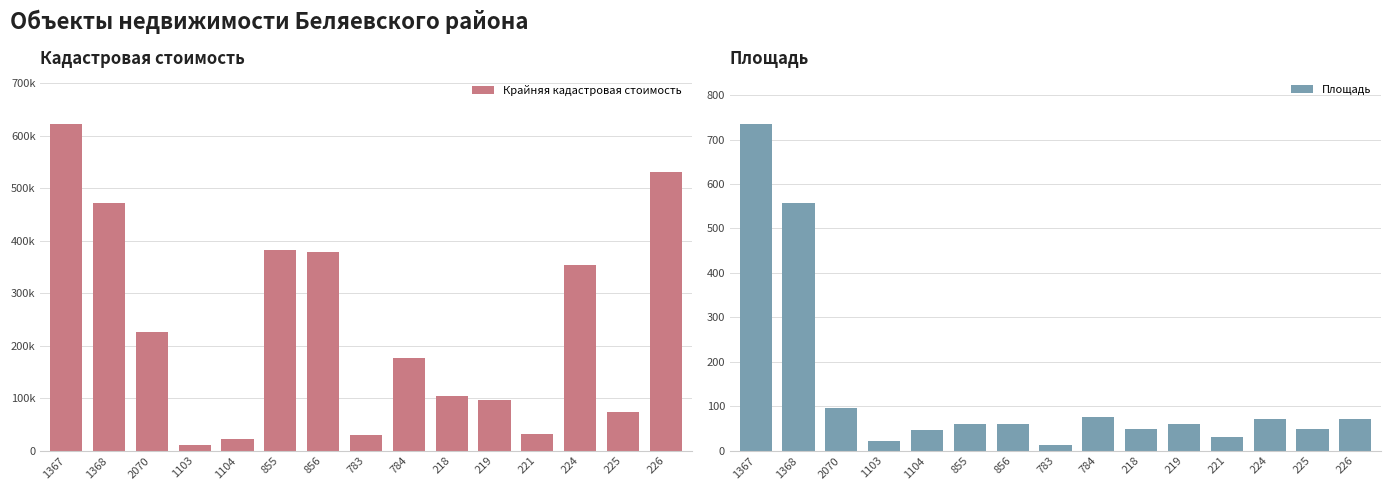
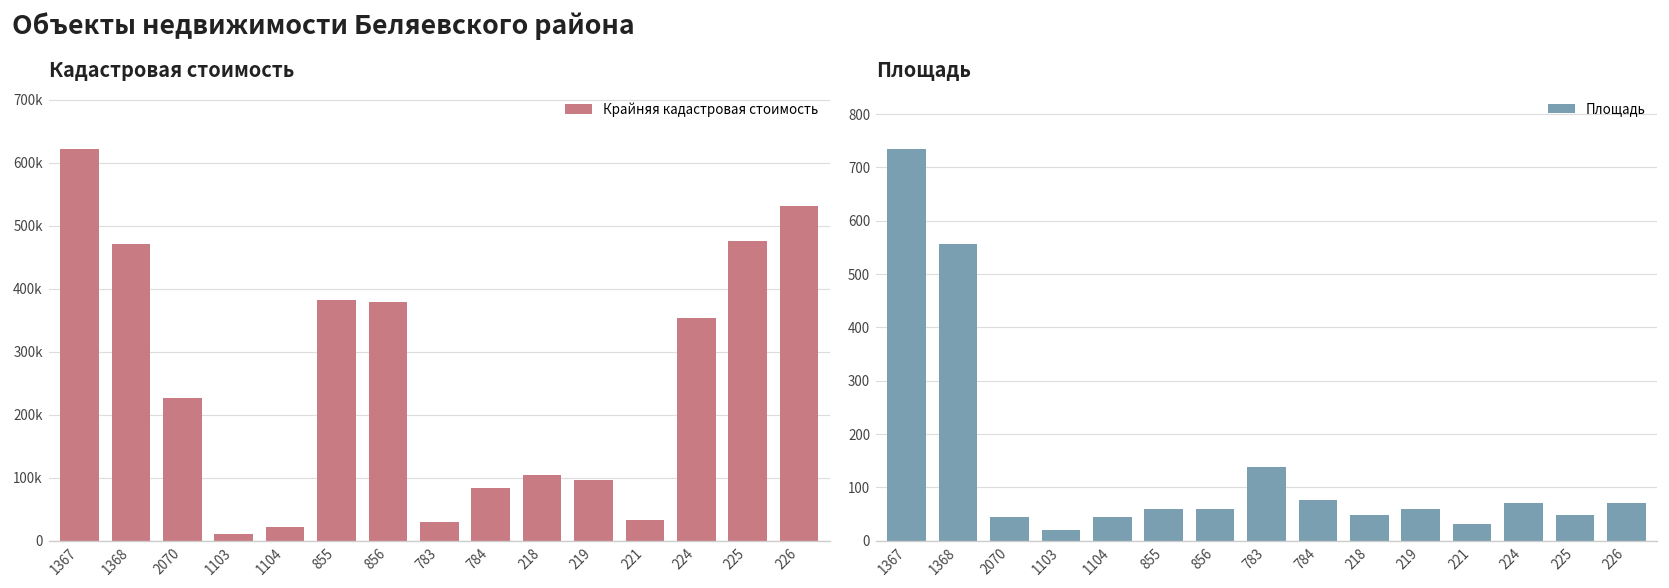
  {
    "Кадастровая стоимость": {
      "1367": 620000,
      "1368": 470000,
      "2070": 230000,
      "1103": 10000,
      "1104": 20000,
      "855": 380000,
      "856": 380000,
      "783": 30000,
-     "784": 180000,
+     "784": 80000,
      "218": 100000,
      "219": 100000,
      "221": 30000,
      "224": 350000,
-     "225": 70000,
+     "225": 480000,
      "226": 530000
    },
    "Площадь": {
      "1367": 730,
      "1368": 560,
-     "2070": 100,
+     "2070": 40,
      "1103": 20,
      "1104": 50,
      "855": 60,
      "856": 60,
-     "783": 10,
+     "783": 140,
      "784": 80,
      "218": 50,
      "219": 60,
      "221": 30,
      "224": 70,
      "225": 50,
      "226": 70
    }
  }
